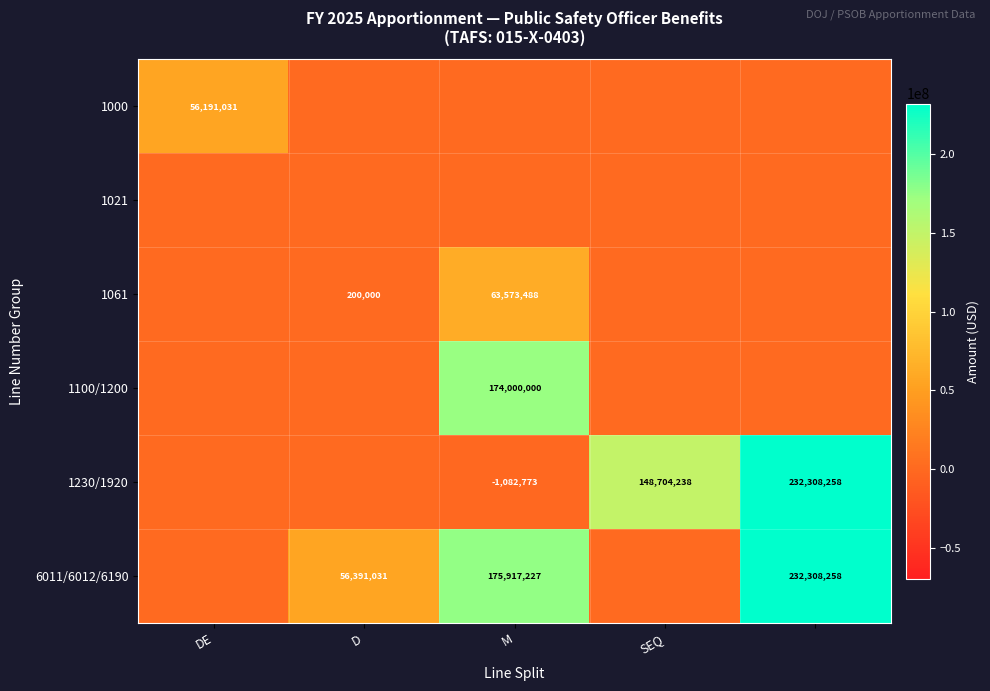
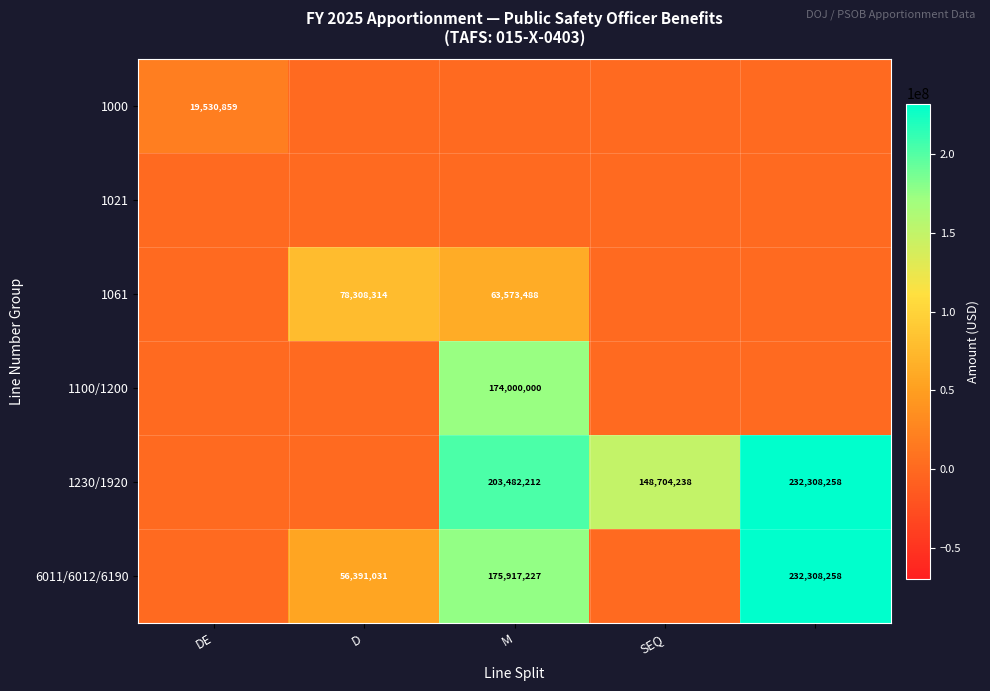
  {
    "1000": {
-     "DE": "56,191,031"
+     "DE": "19,530,859"
    },
    "1061": {
-     "D": "200,000",
+     "D": "78,308,314",
      "M": "63,573,488"
    },
    "1100/1200": {
      "M": "174,000,000"
    },
    "1230/1920": {
-     "M": "-1,082,773",
+     "M": "203,482,212",
      "SEQ": "148,704,238"
    },
    "6011/6012/6190": {
      "D": "56,391,031",
      "M": "175,917,227"
    }
  }
